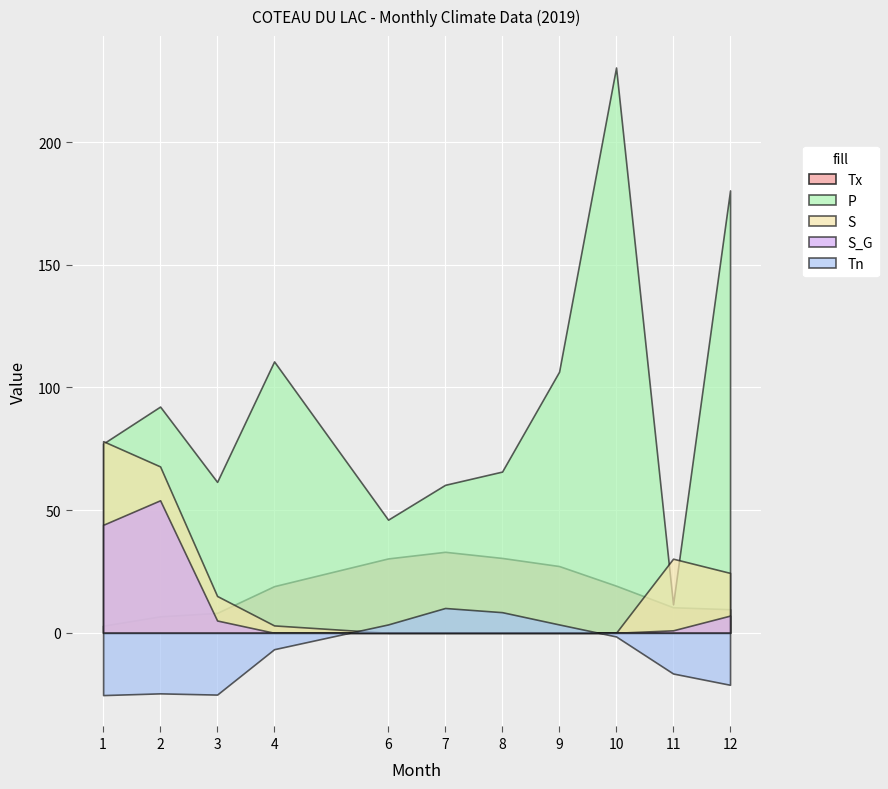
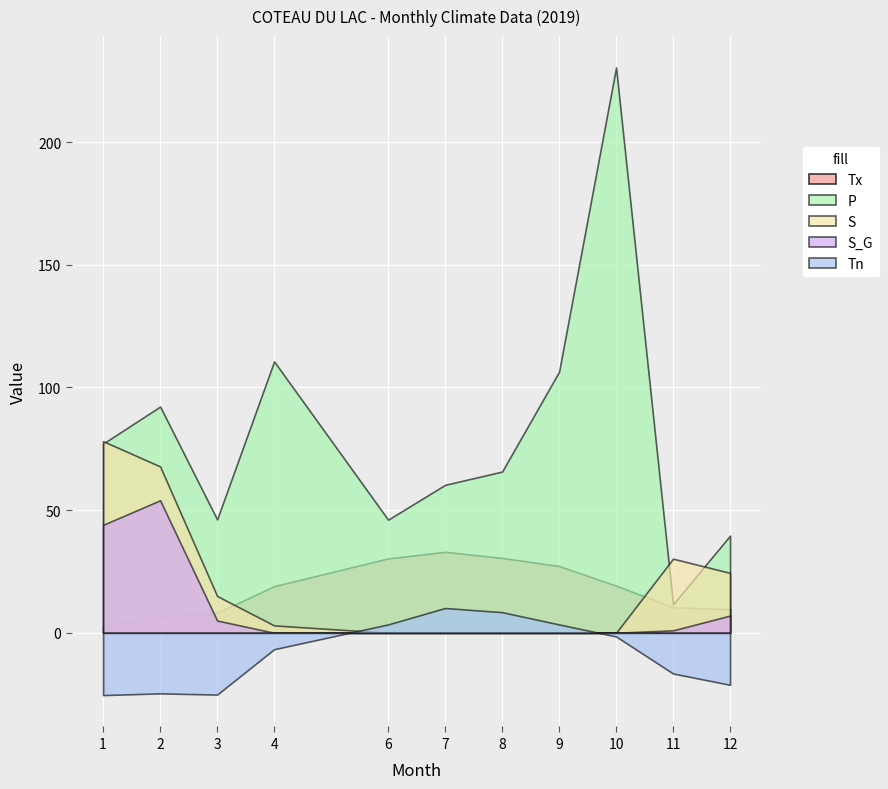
  {
    "P": {
      "2": 92,
-     "3": 62,
+     "3": 46,
      "4": 111,
      "6": 46,
      "7": 60,
      "8": 66,
      "9": 106,
      "10": 230,
      "11": 12,
-     "12": 180
+     "12": 40
    }
  }
